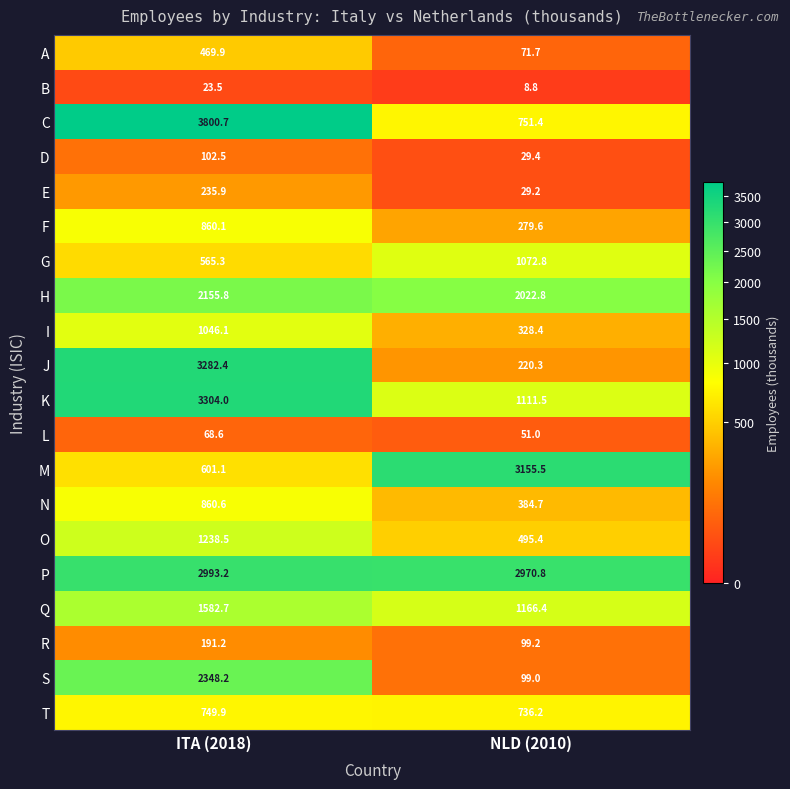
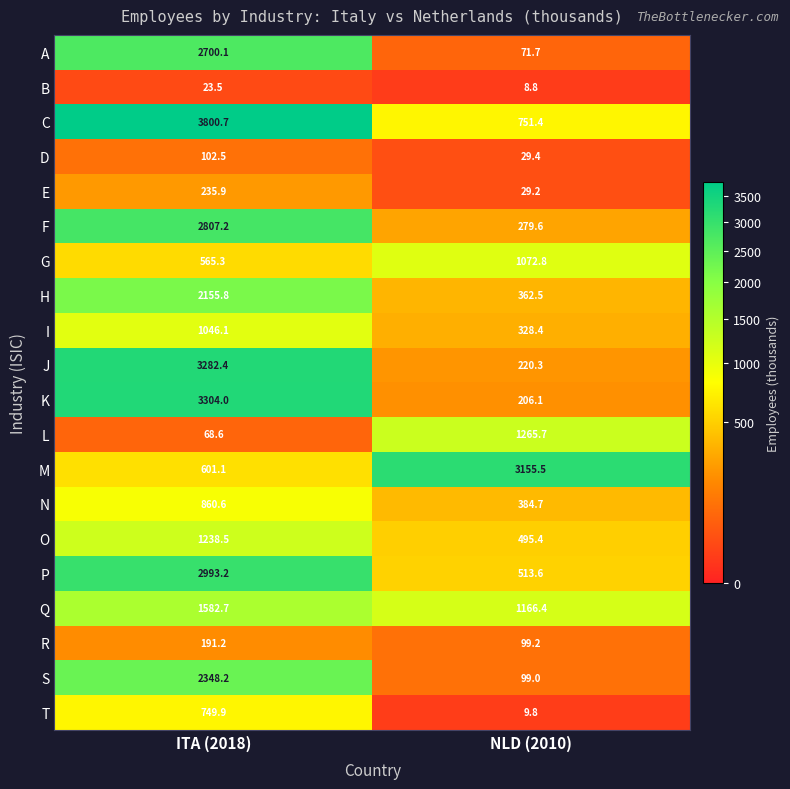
  {
    "A": {
-     "ITA (2018)": 469.9,
+     "ITA (2018)": 2700.1,
      "NLD (2010)": 71.7
    },
    "B": {
      "ITA (2018)": 23.5,
      "NLD (2010)": 8.8
    },
    "C": {
      "ITA (2018)": 3800.7,
      "NLD (2010)": 751.4
    },
    "D": {
      "ITA (2018)": 102.5,
      "NLD (2010)": 29.4
    },
    "E": {
      "ITA (2018)": 235.9,
      "NLD (2010)": 29.2
    },
    "F": {
-     "ITA (2018)": 860.1,
+     "ITA (2018)": 2807.2,
      "NLD (2010)": 279.6
    },
    "G": {
      "ITA (2018)": 565.3,
      "NLD (2010)": 1072.8
    },
    "H": {
      "ITA (2018)": 2155.8,
-     "NLD (2010)": 2022.8
+     "NLD (2010)": 362.5
    },
    "I": {
      "ITA (2018)": 1046.1,
      "NLD (2010)": 328.4
    },
    "J": {
      "ITA (2018)": 3282.4,
      "NLD (2010)": 220.3
    },
    "K": {
      "ITA (2018)": 3304.0,
-     "NLD (2010)": 1111.5
+     "NLD (2010)": 206.1
    },
    "L": {
      "ITA (2018)": 68.6,
-     "NLD (2010)": 51.0
+     "NLD (2010)": 1265.7
    },
    "M": {
      "ITA (2018)": 601.1,
      "NLD (2010)": 3155.5
    },
    "N": {
      "ITA (2018)": 860.6,
      "NLD (2010)": 384.7
    },
    "O": {
      "ITA (2018)": 1238.5,
      "NLD (2010)": 495.4
    },
    "P": {
      "ITA (2018)": 2993.2,
-     "NLD (2010)": 2970.8
+     "NLD (2010)": 513.6
    },
    "Q": {
      "ITA (2018)": 1582.7,
      "NLD (2010)": 1166.4
    },
    "R": {
      "ITA (2018)": 191.2,
      "NLD (2010)": 99.2
    },
    "S": {
      "ITA (2018)": 2348.2,
      "NLD (2010)": 99.0
    },
    "T": {
      "ITA (2018)": 749.9,
-     "NLD (2010)": 736.2
+     "NLD (2010)": 9.8
    }
  }
